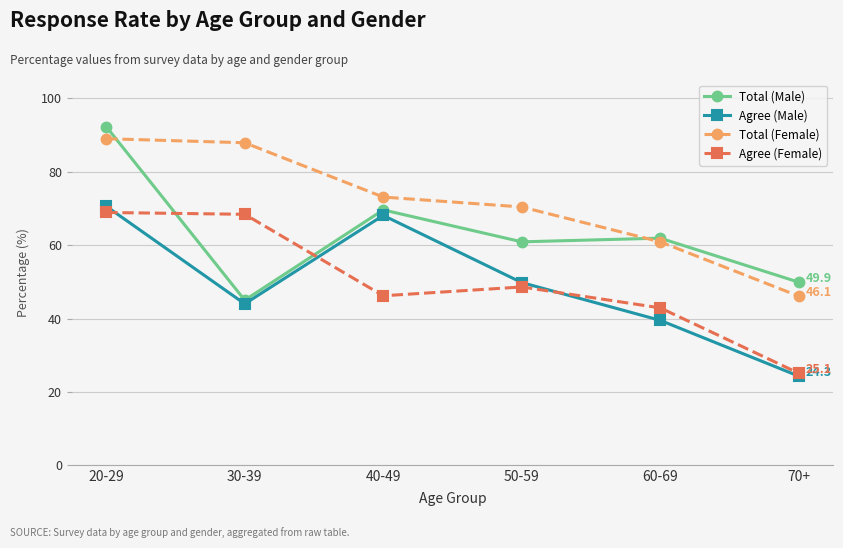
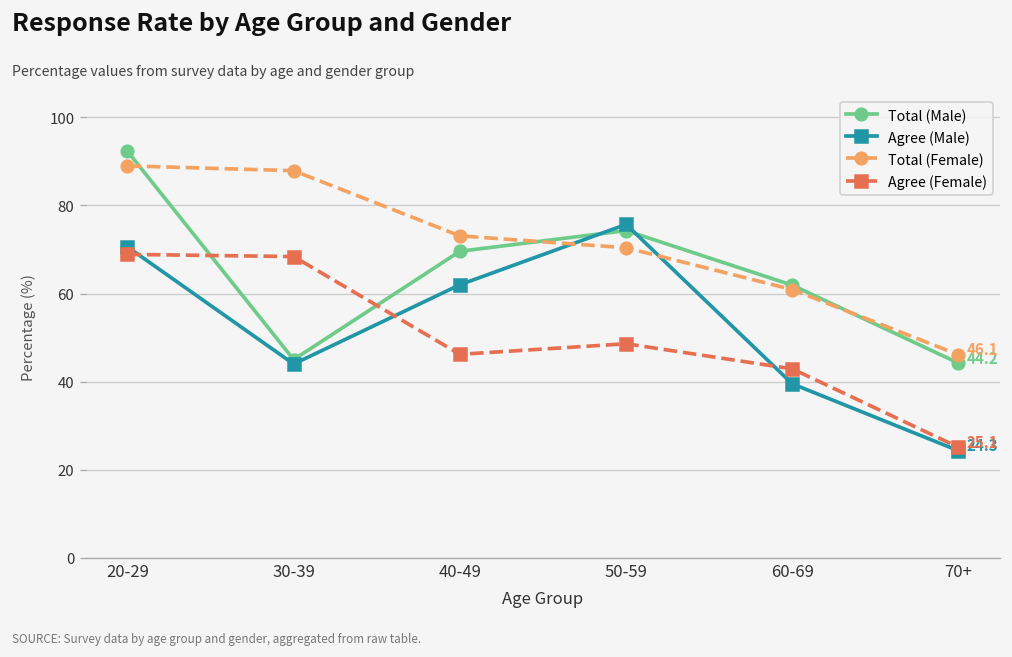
  {
    "Total (Male)": {
-     "50-59": 61,
-     "70+": 49.9
+     "50-59": 74,
+     "70+": 44.2
    },
    "Agree (Male)": {
      "20-29": 71,
      "30-39": 44,
-     "40-49": 68,
-     "50-59": 50,
+     "40-49": 62,
+     "50-59": 76,
      "60-69": 40
    }
  }
